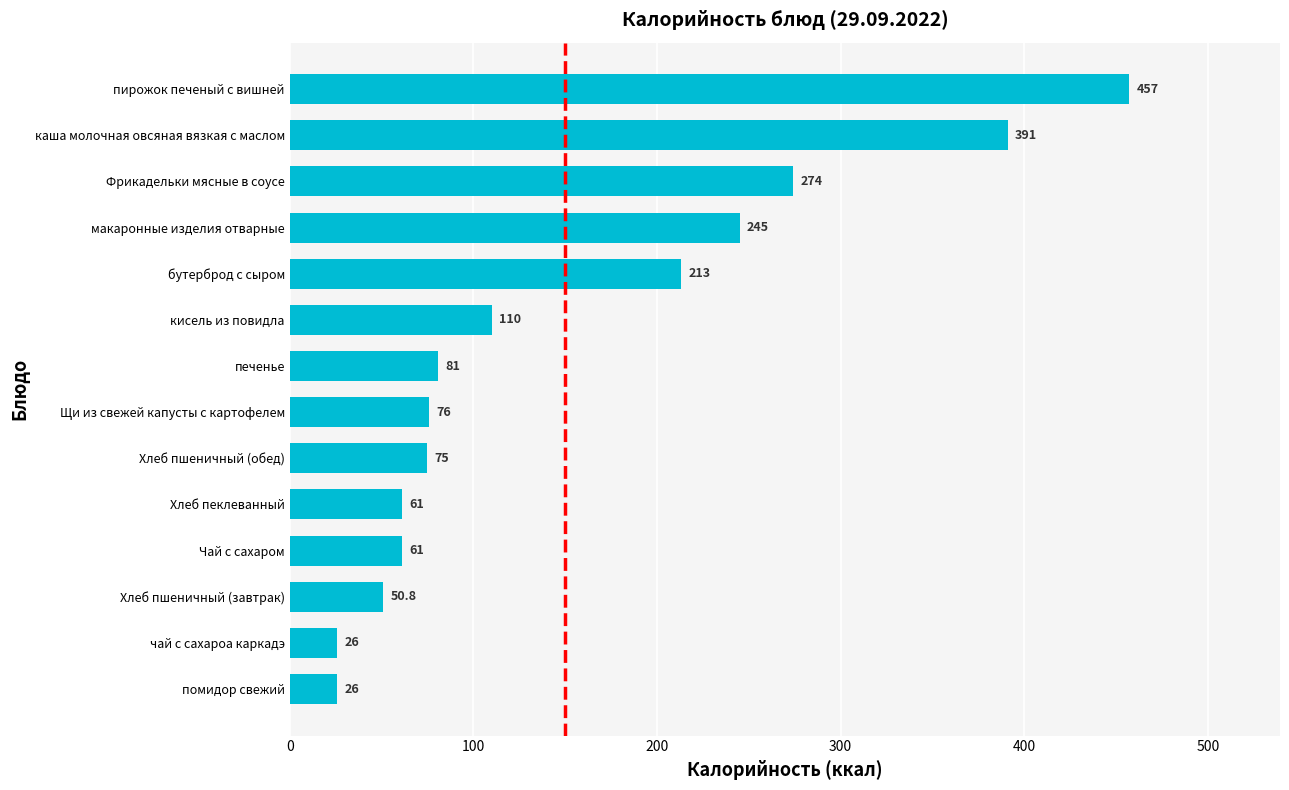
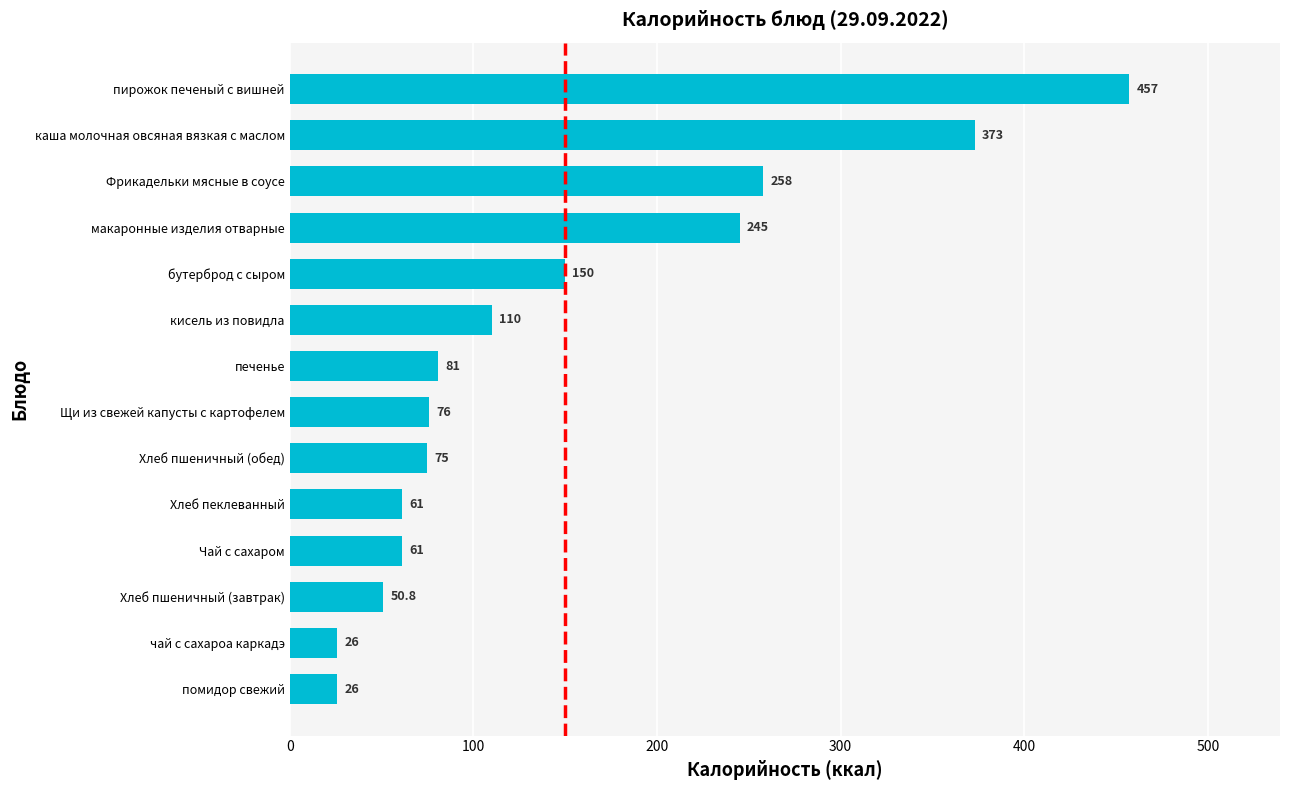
  {
    "пирожок печеный с вишней": 457,
-   "каша молочная овсяная вязкая с маслом": 391,
-   "Фрикадельки мясные в соусе": 274,
+   "каша молочная овсяная вязкая с маслом": 373,
+   "Фрикадельки мясные в соусе": 258,
    "макаронные изделия отварные": 245,
-   "бутерброд с сыром": 213,
+   "бутерброд с сыром": 150,
    "кисель из повидла": 110,
    "печенье": 81,
    "Щи из свежей капусты с картофелем": 76,
    "Хлеб пшеничный (обед)": 75,
    "Хлеб пеклеванный": 61,
    "Чай с сахаром": 61,
    "Хлеб пшеничный (завтрак)": 50.8,
    "чай с сахароа каркадэ": 26,
    "помидор свежий": 26
  }
